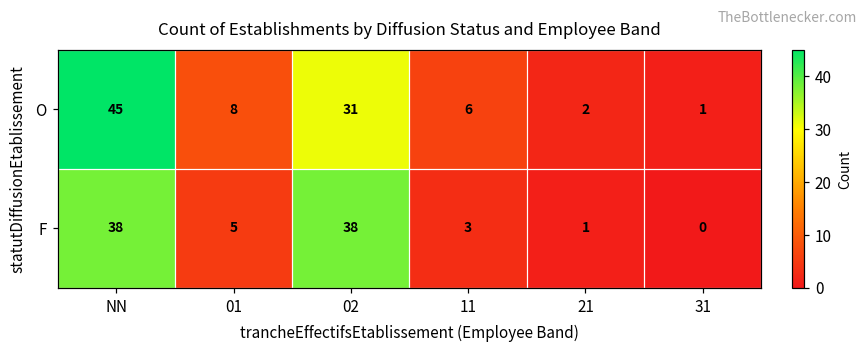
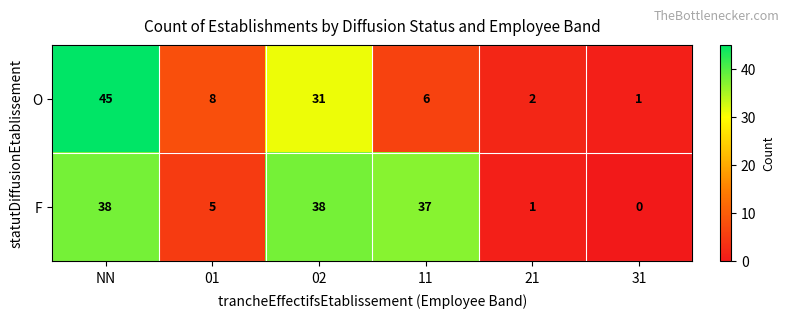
  {
    "O": {
      "NN": 45,
      "01": 8,
      "02": 31,
      "11": 6,
      "21": 2,
      "31": 1
    },
    "F": {
      "NN": 38,
      "01": 5,
      "02": 38,
-     "11": 3,
+     "11": 37,
      "21": 1,
      "31": 0
    }
  }
